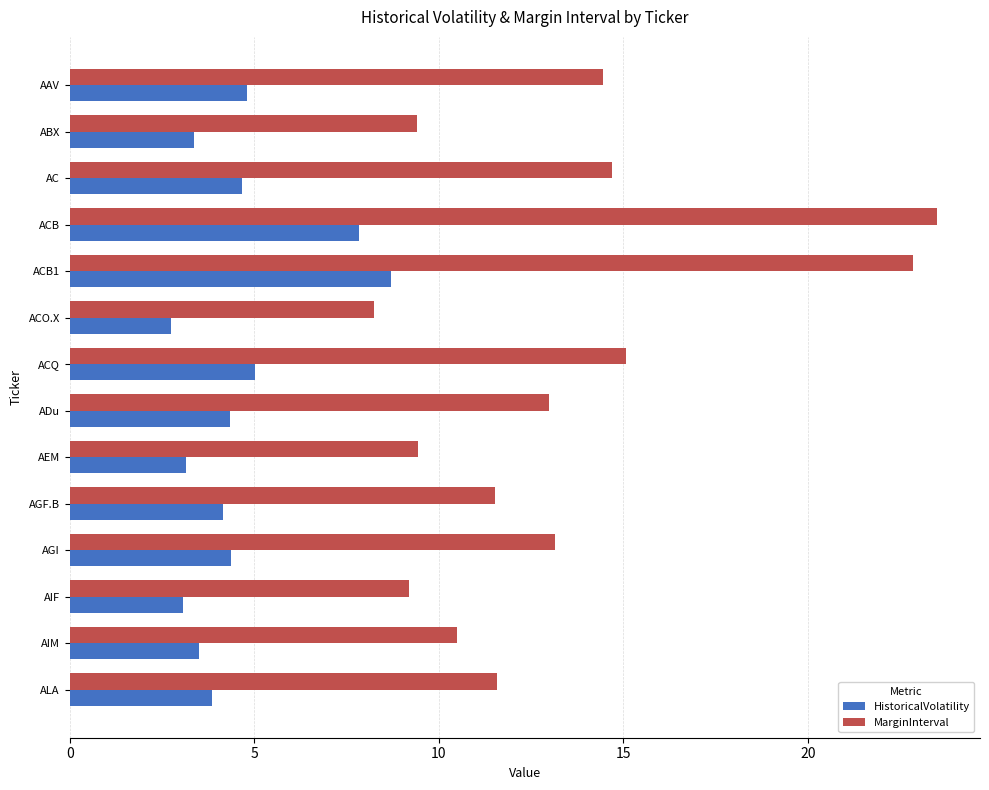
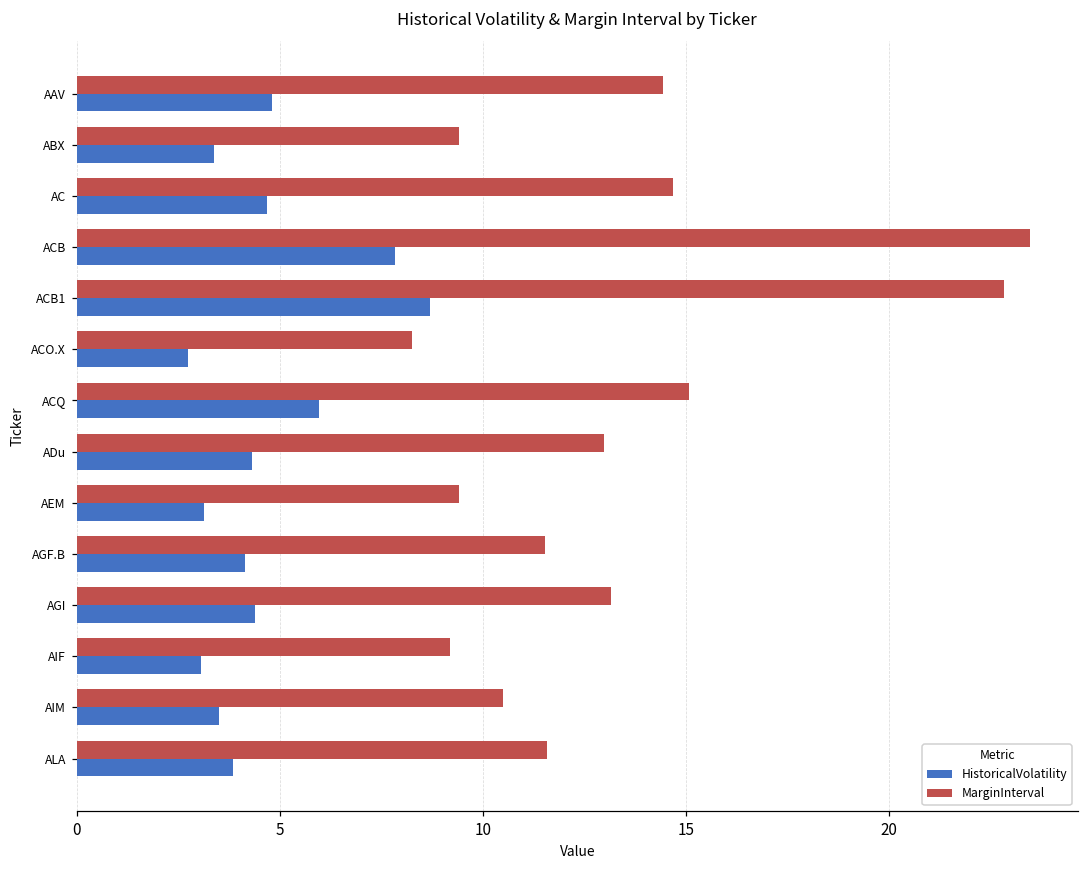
  {
    "HistoricalVolatility": {
      "AAV": 4.8,
      "ABX": 3.4,
      "AC": 4.7,
      "ACB": 7.8,
      "ACB1": 8.7,
      "ACO.X": 2.8,
-     "ACQ": 5.0,
+     "ACQ": 6.0,
      "ADu": 4.3,
      "AEM": 3.1,
      "AGF.B": 4.2,
      "AGI": 4.4,
      "AIF": 3.1,
      "AIM": 3.5,
      "ALA": 3.9
    },
    "MarginInterval": {
      "AAV": 14.4,
      "ABX": 9.4,
      "AC": 14.7,
      "ACB": 23.5,
      "ACB1": 22.8,
      "ACO.X": 8.3,
      "ACQ": 15.1,
      "ADu": 13.0,
      "AEM": 9.4,
      "AGF.B": 11.5,
      "AGI": 13.1,
      "AIF": 9.2,
      "AIM": 10.5,
      "ALA": 11.6
    }
  }
